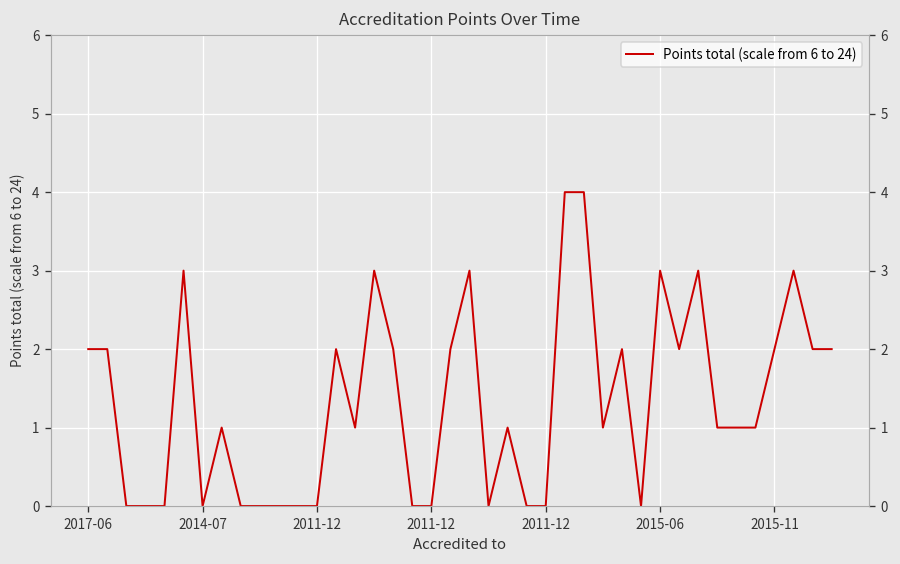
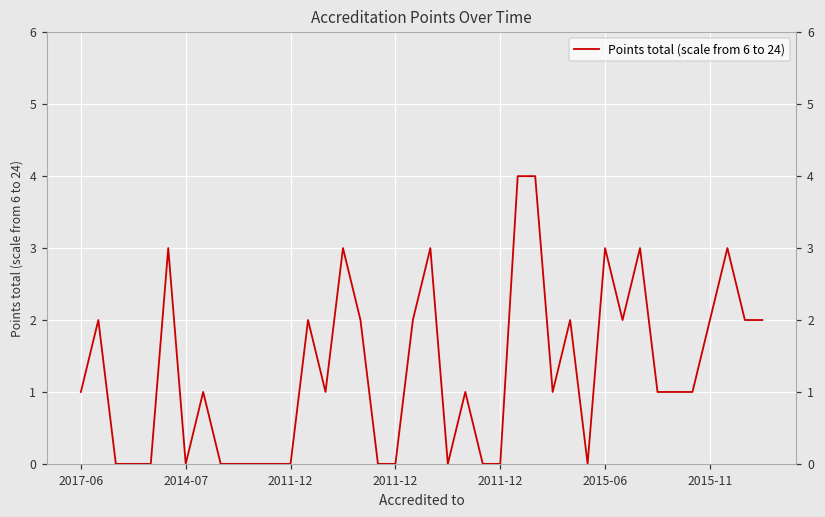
  {
-   "2017-06": 2,
+   "2017-06": 1,
    "2014-07": 0,
    "2015-06": 3,
    "2015-11": 2
  }
